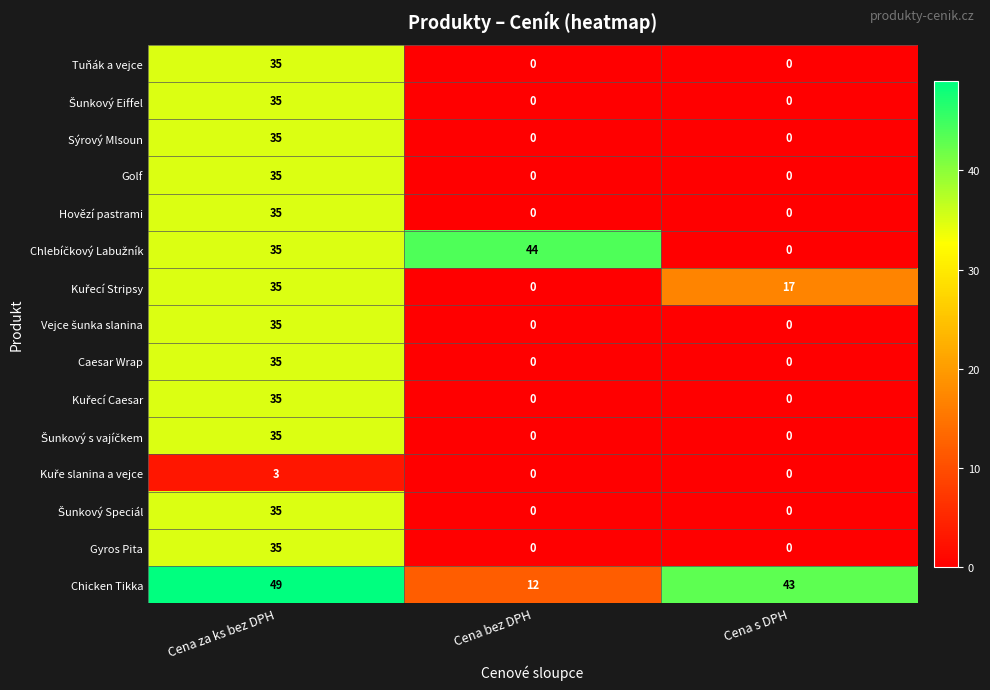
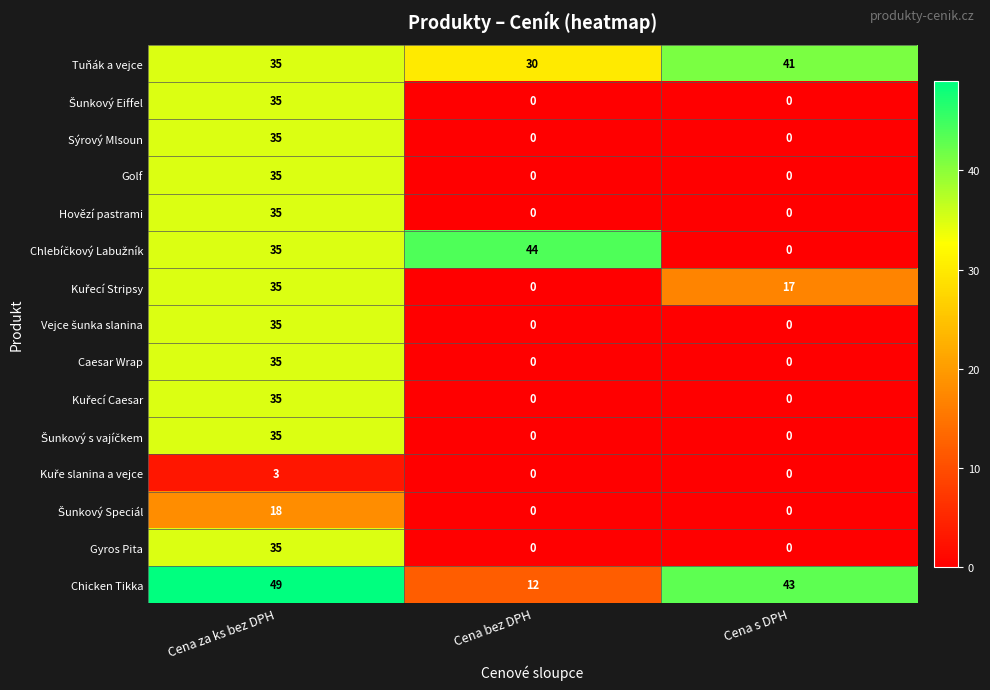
  {
    "Tuňák a vejce": {
      "Cena za ks bez DPH": 35,
-     "Cena bez DPH": 0,
-     "Cena s DPH": 0
+     "Cena bez DPH": 30,
+     "Cena s DPH": 41
    },
    "Šunkový Eiffel": {
      "Cena za ks bez DPH": 35,
      "Cena bez DPH": 0,
      "Cena s DPH": 0
    },
    "Sýrový Mlsoun": {
      "Cena za ks bez DPH": 35,
      "Cena bez DPH": 0,
      "Cena s DPH": 0
    },
    "Golf": {
      "Cena za ks bez DPH": 35,
      "Cena bez DPH": 0,
      "Cena s DPH": 0
    },
    "Hovězí pastrami": {
      "Cena za ks bez DPH": 35,
      "Cena bez DPH": 0,
      "Cena s DPH": 0
    },
    "Chlebíčkový Labužník": {
      "Cena za ks bez DPH": 35,
      "Cena bez DPH": 44,
      "Cena s DPH": 0
    },
    "Kuřecí Stripsy": {
      "Cena za ks bez DPH": 35,
      "Cena bez DPH": 0,
      "Cena s DPH": 17
    },
    "Vejce šunka slanina": {
      "Cena za ks bez DPH": 35,
      "Cena bez DPH": 0,
      "Cena s DPH": 0
    },
    "Caesar Wrap": {
      "Cena za ks bez DPH": 35,
      "Cena bez DPH": 0,
      "Cena s DPH": 0
    },
    "Kuřecí Caesar": {
      "Cena za ks bez DPH": 35,
      "Cena bez DPH": 0,
      "Cena s DPH": 0
    },
    "Šunkový s vajíčkem": {
      "Cena za ks bez DPH": 35,
      "Cena bez DPH": 0,
      "Cena s DPH": 0
    },
    "Kuře slanina a vejce": {
      "Cena za ks bez DPH": 3,
      "Cena bez DPH": 0,
      "Cena s DPH": 0
    },
    "Šunkový Speciál": {
-     "Cena za ks bez DPH": 35,
+     "Cena za ks bez DPH": 18,
      "Cena bez DPH": 0,
      "Cena s DPH": 0
    },
    "Gyros Pita": {
      "Cena za ks bez DPH": 35,
      "Cena bez DPH": 0,
      "Cena s DPH": 0
    },
    "Chicken Tikka": {
      "Cena za ks bez DPH": 49,
      "Cena bez DPH": 12,
      "Cena s DPH": 43
    }
  }
